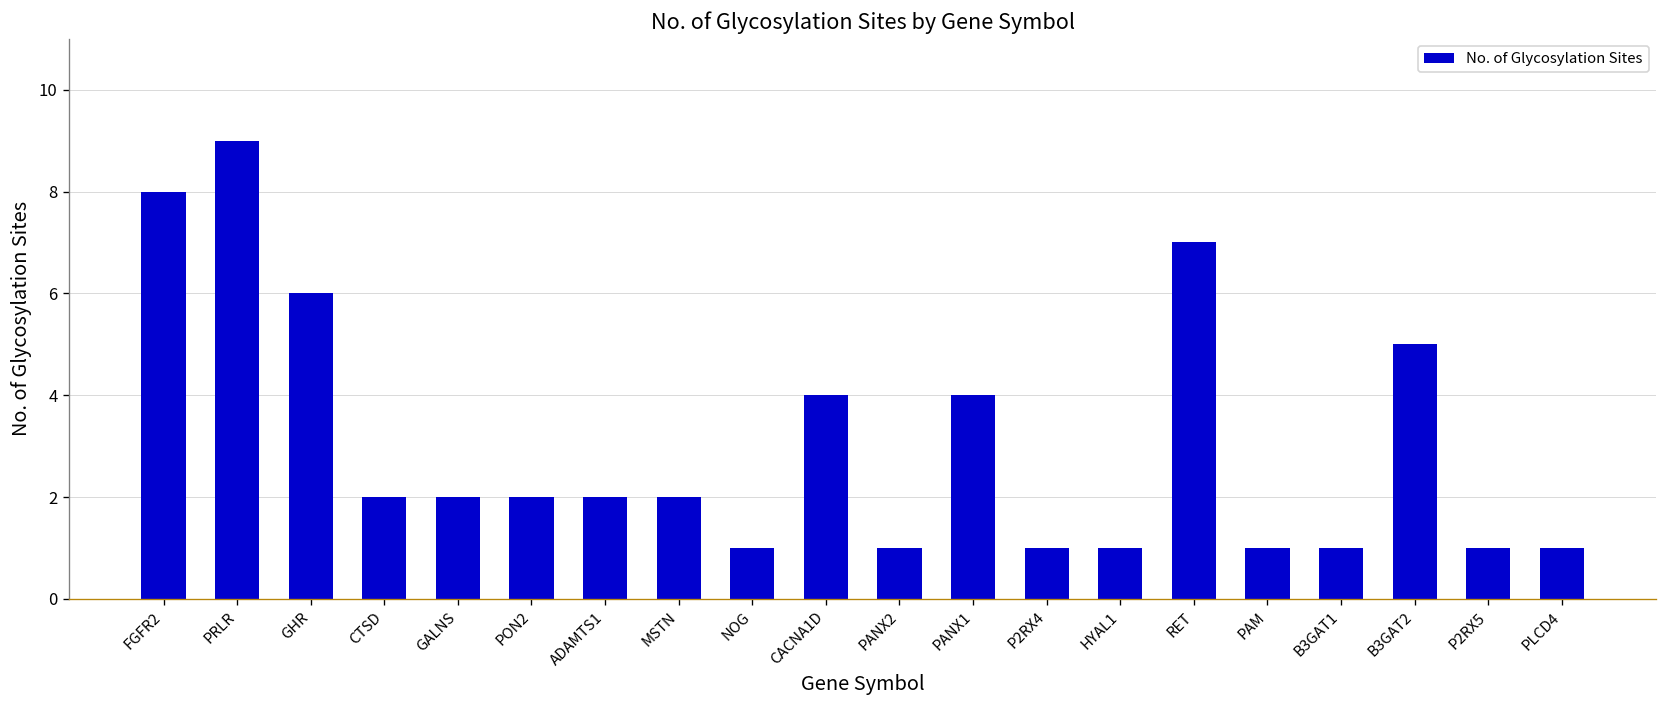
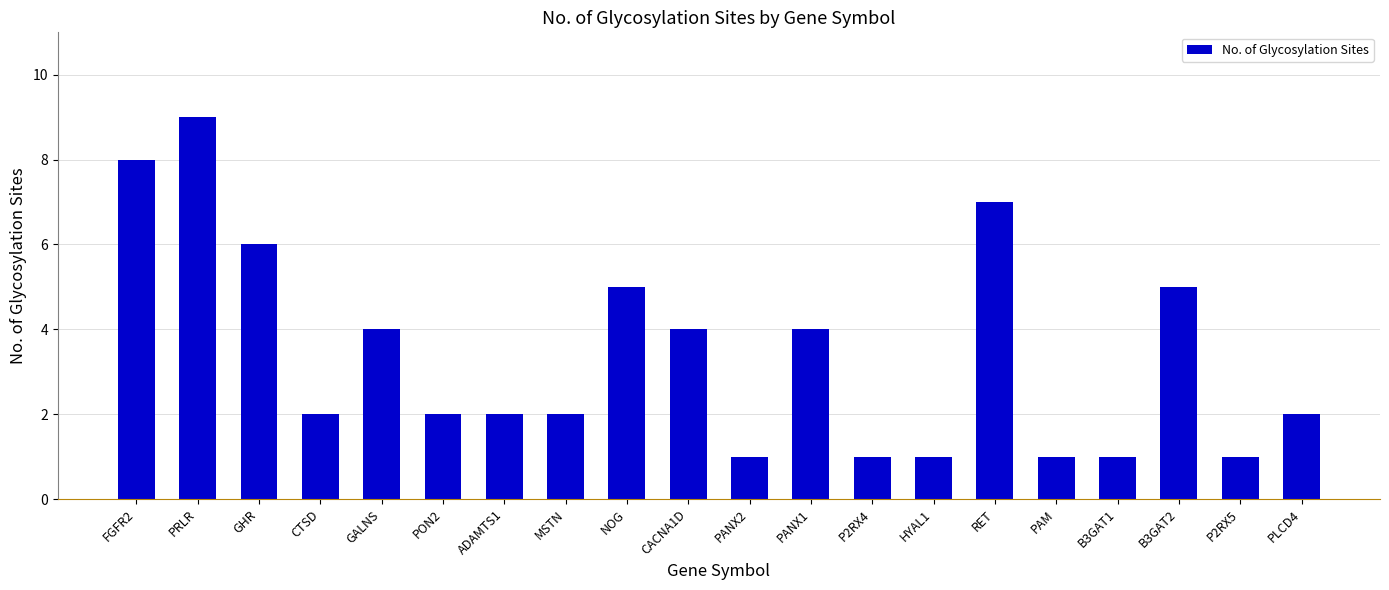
  {
    "FGFR2": 8,
    "PRLR": 9,
    "GHR": 6,
    "CTSD": 2,
-   "GALNS": 2,
+   "GALNS": 4,
    "PON2": 2,
    "ADAMTS1": 2,
    "MSTN": 2,
-   "NOG": 1,
+   "NOG": 5,
    "CACNA1D": 4,
    "PANX2": 1,
    "PANX1": 4,
    "P2RX4": 1,
    "HYAL1": 1,
    "RET": 7,
    "PAM": 1,
    "B3GAT1": 1,
    "B3GAT2": 5,
    "P2RX5": 1,
-   "PLCD4": 1
+   "PLCD4": 2
  }
